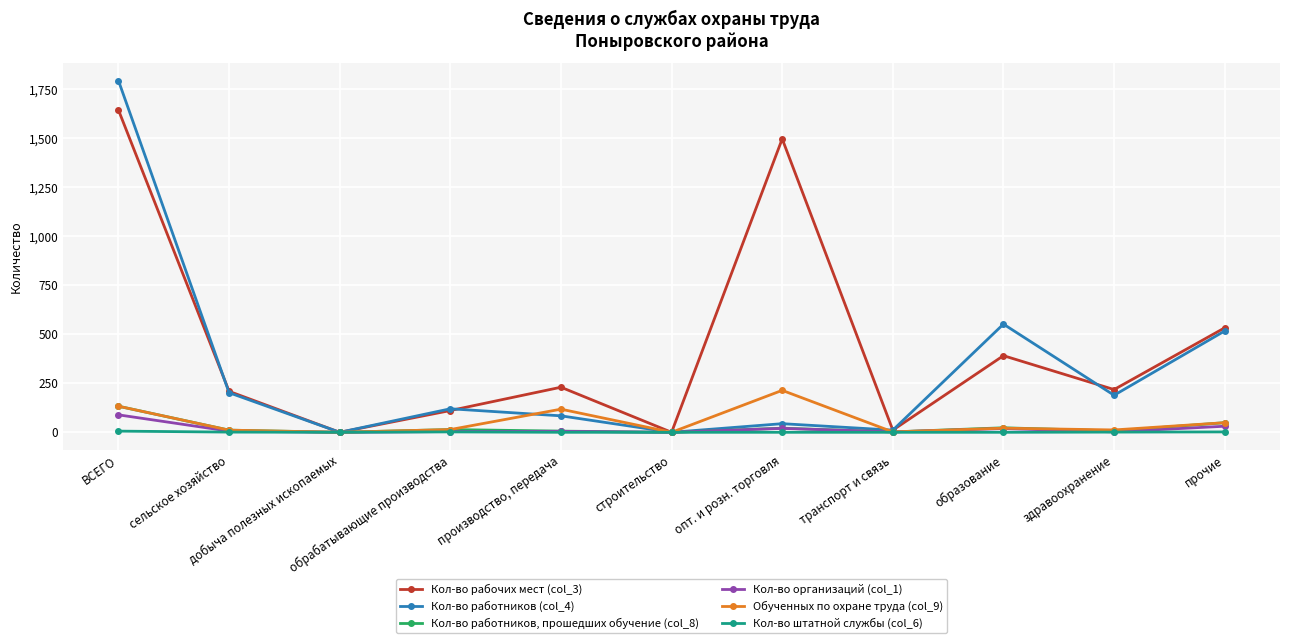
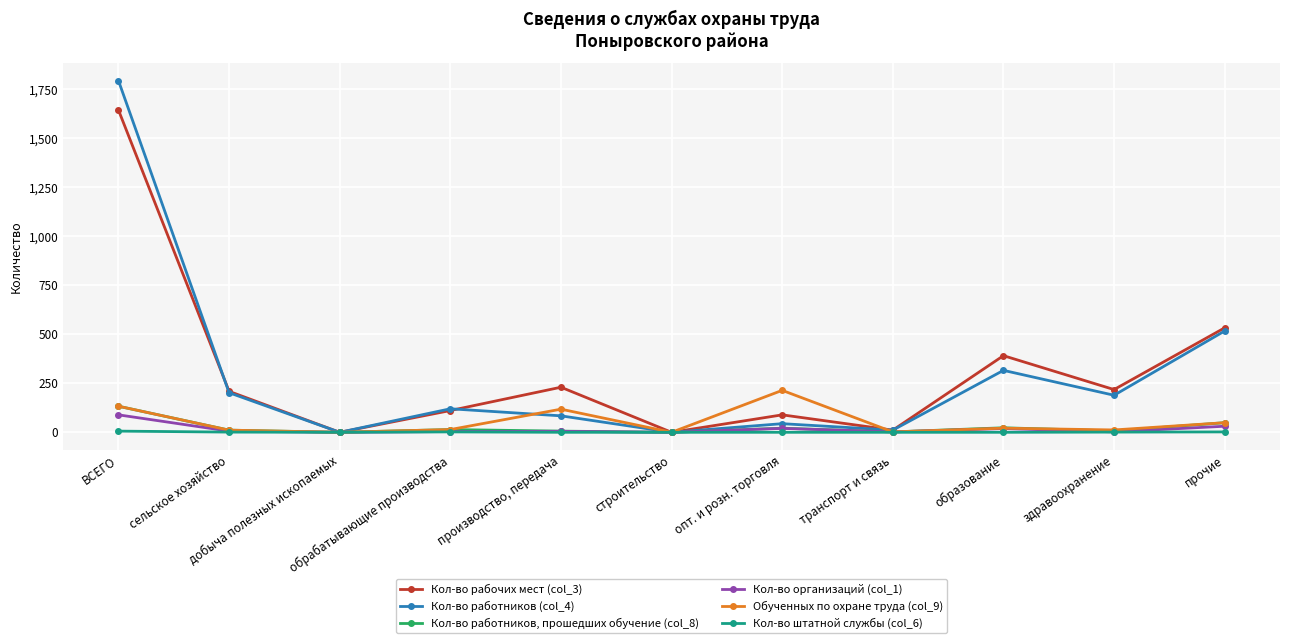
  {
    "Кол-во рабочих мест (col_3)": {
      "ВСЕГО": "1,640",
      "производство, передача": "230",
-     "опт. и розн. торговля": "1,500",
+     "опт. и розн. торговля": "90",
      "образование": "390",
      "здравоохранение": "220",
      "прочие": "530"
    },
    "Кол-во работников (col_4)": {
      "ВСЕГО": "1,790",
      "производство, передача": "80",
      "опт. и розн. торговля": "40",
-     "образование": "550",
+     "образование": "320",
      "здравоохранение": "190",
      "прочие": "520"
    },
    "Кол-во организаций (col_1)": {
      "ВСЕГО": "90",
      "прочие": "30"
    },
    "Обученных по охране труда (col_9)": {
      "производство, передача": "120",
      "опт. и розн. торговля": "210"
    }
  }
